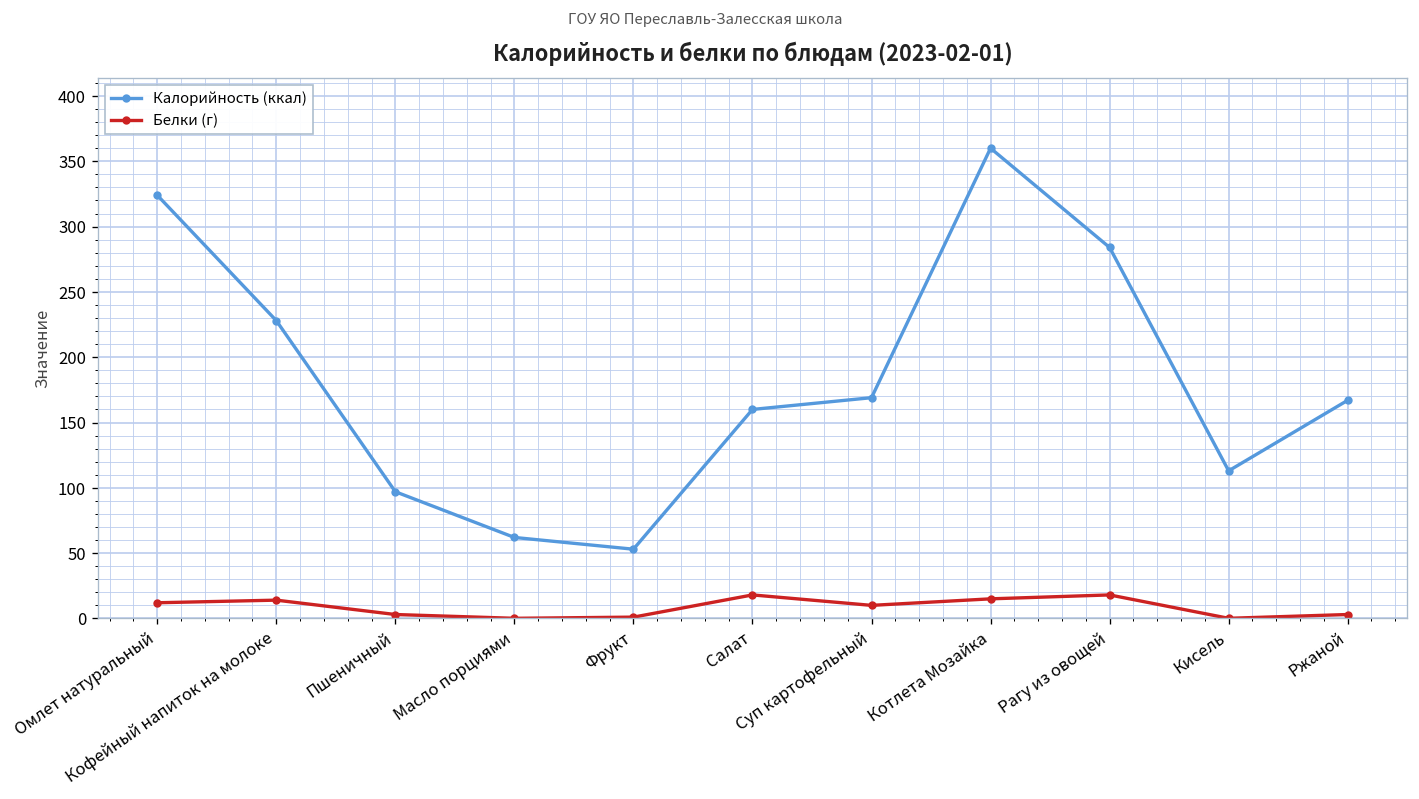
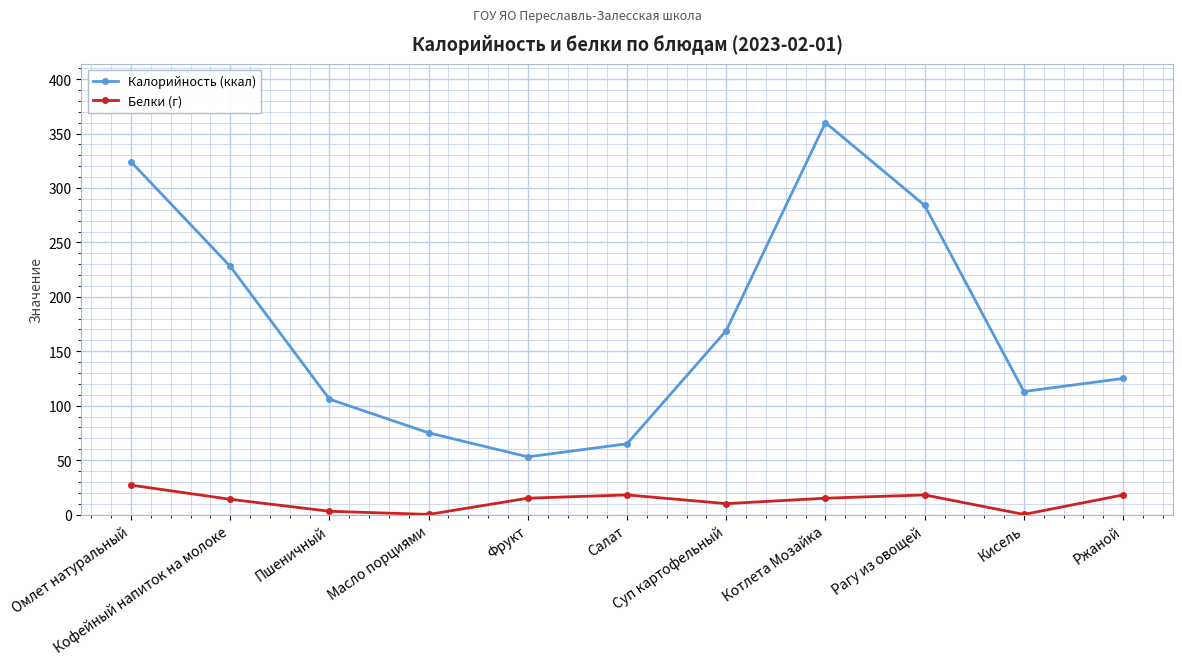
  {
    "Калорийность (ккал)": {
      "Омлет натуральный": 324,
      "Кофейный напиток на молоке": 228,
-     "Пшеничный": 97,
-     "Масло порциями": 62,
+     "Пшеничный": 106,
+     "Масло порциями": 75,
      "Фрукт": 53,
-     "Салат": 160,
+     "Салат": 65,
      "Суп картофельный": 169,
      "Котлета Мозайка": 360,
      "Рагу из овощей": 284,
      "Кисель": 113,
-     "Ржаной": 167
+     "Ржаной": 125
    },
    "Белки (г)": {
-     "Омлет натуральный": 12,
+     "Омлет натуральный": 27,
      "Кофейный напиток на молоке": 14,
      "Пшеничный": 3,
      "Масло порциями": 0,
-     "Фрукт": 1,
+     "Фрукт": 15,
      "Салат": 18,
      "Суп картофельный": 10,
      "Котлета Мозайка": 15,
      "Рагу из овощей": 18,
      "Кисель": 0,
-     "Ржаной": 3
+     "Ржаной": 18
    }
  }
